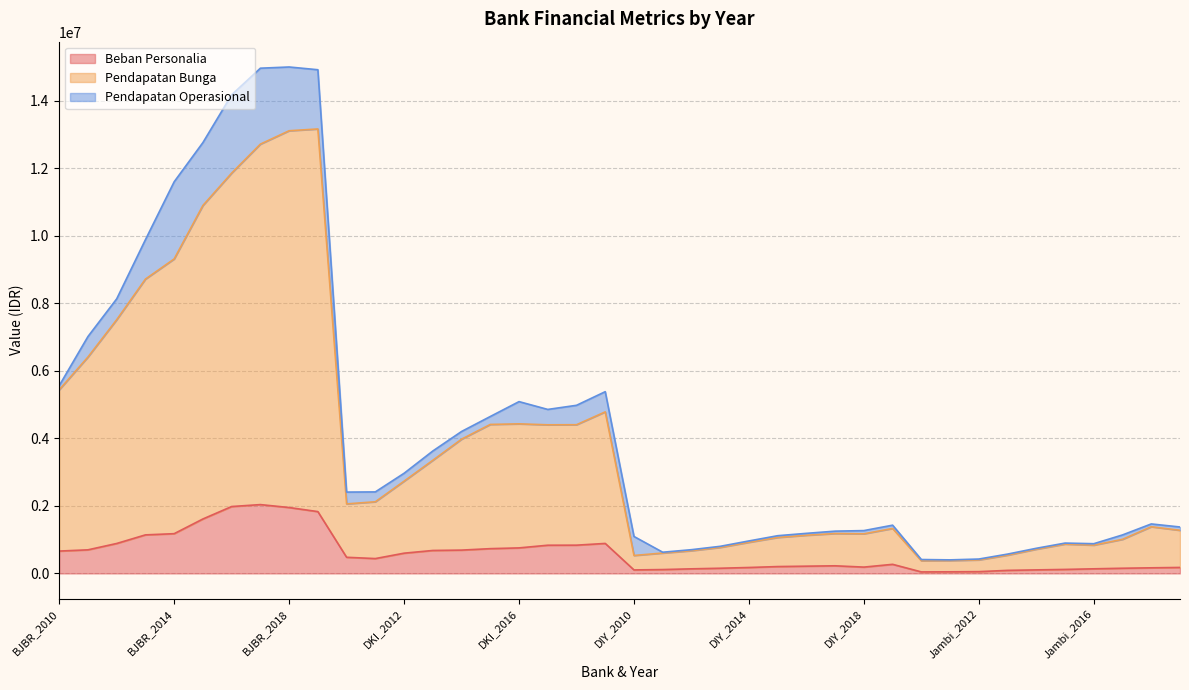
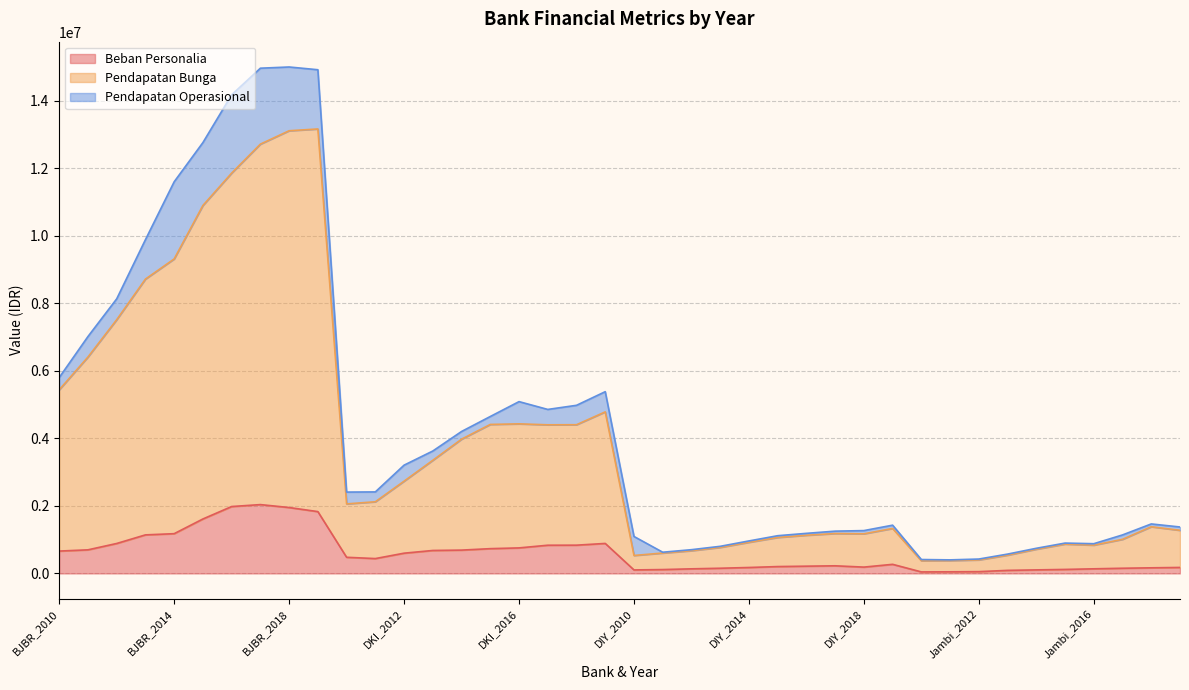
  {
    "Pendapatan Operasional": {
-     "BJBR_2010": 100000,
+     "BJBR_2010": 400000,
      "BJBR_2014": 2300000,
      "BJBR_2018": 1900000,
-     "DKI_2012": 200000,
+     "DKI_2012": 500000,
      "DKI_2016": 700000,
      "DIY_2010": 600000,
      "DIY_2018": 100000
    }
  }
